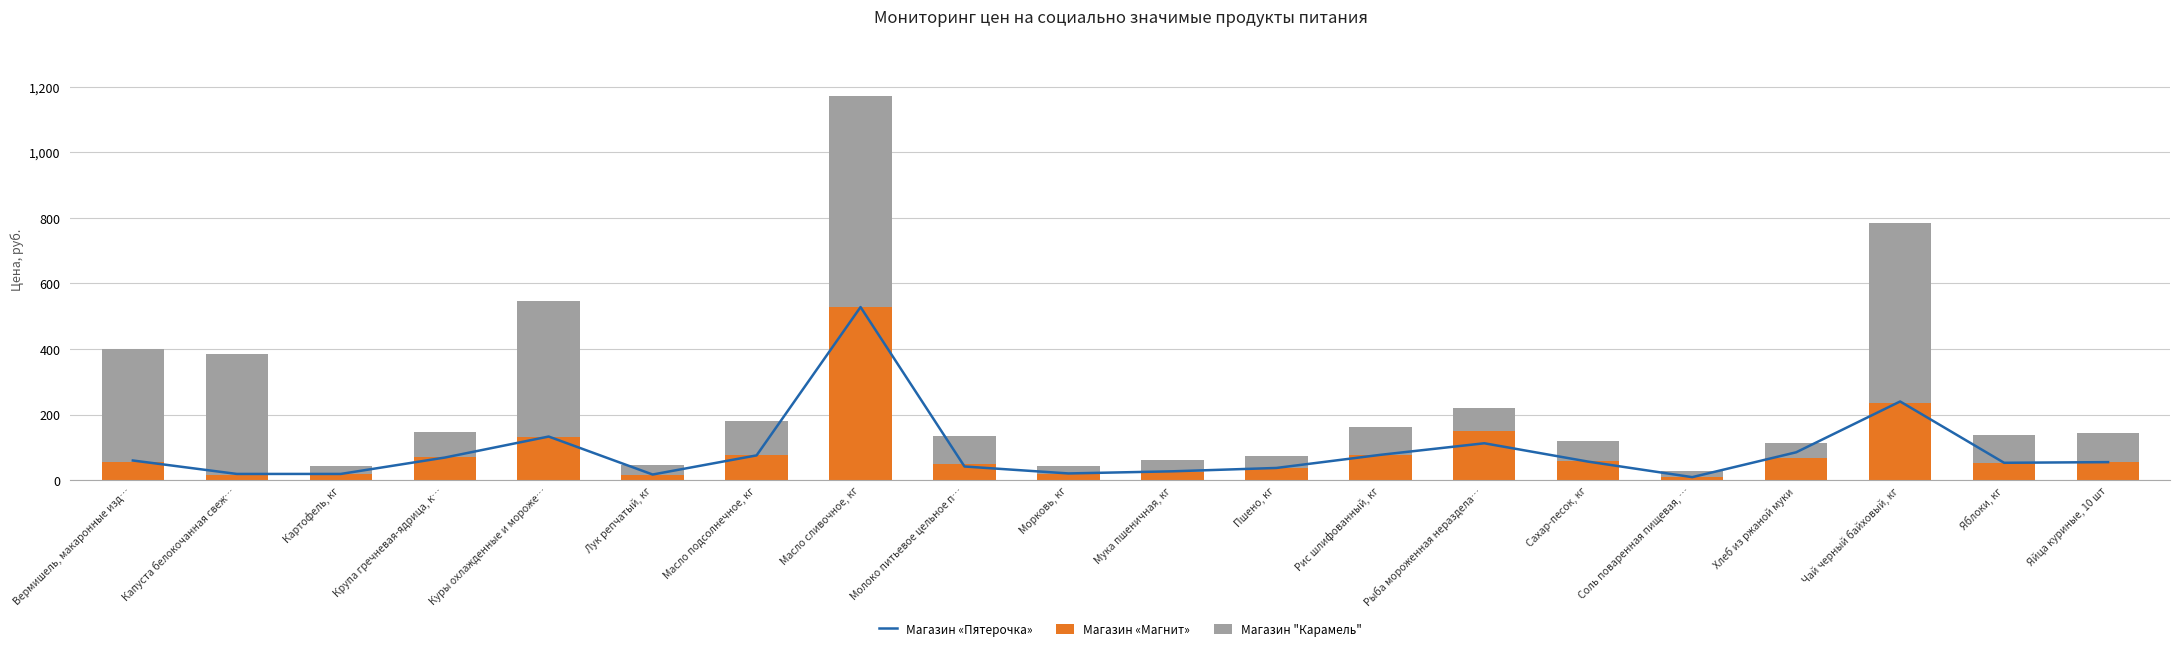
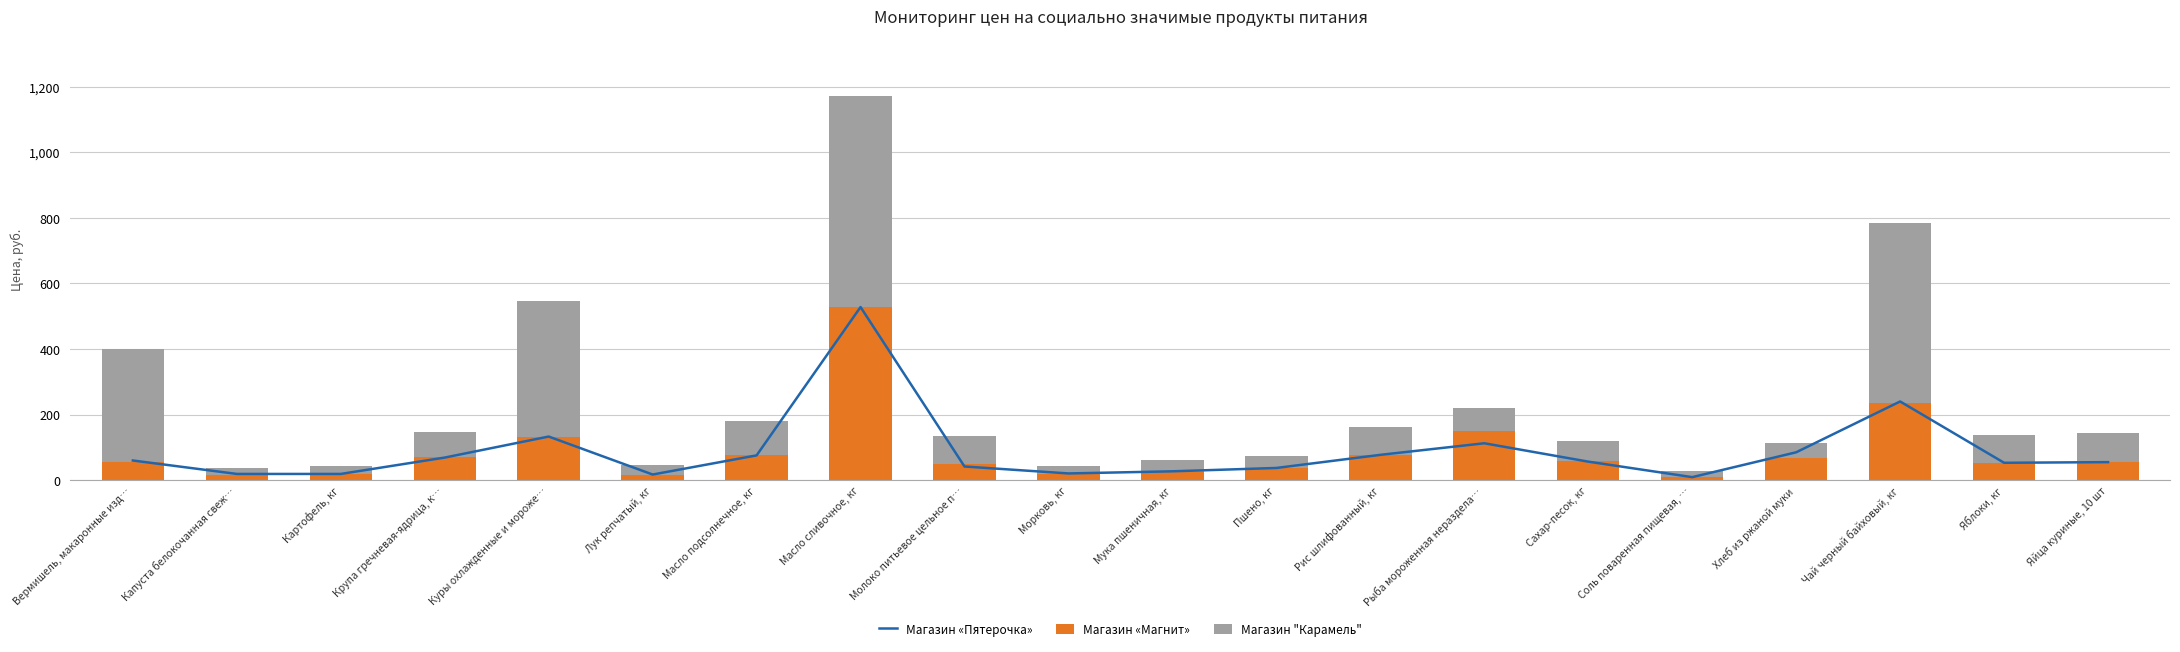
  {
    "Магазин «Пятерочка»": {
      "Вермишель, макаронные изд…": 60,
      "Капуста белокочанная свеж…": 20,
      "Картофель, кг": 20,
      "Крупа гречневая-ядрица, к…": 70,
      "Куры охлажденные и мороже…": 130,
      "Лук репчатый, кг": 20,
      "Масло подсолнечное, кг": 80,
      "Масло сливочное, кг": 530,
      "Молоко питьевое цельное п…": 40,
      "Морковь, кг": 20,
      "Мука пшеничная, кг": 30,
      "Пшено, кг": 40,
      "Рис шлифованный, кг": 80,
      "Рыба мороженная нераздела…": 110,
      "Сахар-песок, кг": 60,
      "Соль поваренная пищевая, …": 10,
      "Хлеб из ржаной муки": 80,
      "Чай черный байховый, кг": 240,
      "Яблоки, кг": 50,
      "Яйца куриные, 10 шт": 50
    },
    "Магазин «Магнит»": {
      "Вермишель, макаронные изд…": 50,
      "Капуста белокочанная свеж…": 20,
      "Картофель, кг": 20,
      "Крупа гречневая-ядрица, к…": 70,
      "Куры охлажденные и мороже…": 130,
      "Лук репчатый, кг": 20,
      "Масло подсолнечное, кг": 80,
      "Масло сливочное, кг": 530,
      "Молоко питьевое цельное п…": 50,
      "Морковь, кг": 20,
      "Мука пшеничная, кг": 30,
      "Пшено, кг": 40,
      "Рис шлифованный, кг": 80,
      "Рыба мороженная нераздела…": 150,
      "Сахар-песок, кг": 60,
      "Соль поваренная пищевая, …": 10,
      "Хлеб из ржаной муки": 70,
      "Чай черный байховый, кг": 240,
      "Яблоки, кг": 50,
      "Яйца куриные, 10 шт": 50
    },
    "Магазин \"Карамель\"": {
      "Вермишель, макаронные изд…": 340,
-     "Капуста белокочанная свеж…": 370,
+     "Капуста белокочанная свеж…": 20,
      "Картофель, кг": 20,
      "Крупа гречневая-ядрица, к…": 80,
      "Куры охлажденные и мороже…": 410,
      "Лук репчатый, кг": 30,
      "Масло подсолнечное, кг": 100,
      "Масло сливочное, кг": 640,
      "Молоко питьевое цельное п…": 90,
      "Морковь, кг": 20,
      "Мука пшеничная, кг": 30,
      "Пшено, кг": 40,
      "Рис шлифованный, кг": 90,
      "Рыба мороженная нераздела…": 70,
      "Сахар-песок, кг": 60,
      "Соль поваренная пищевая, …": 20,
      "Хлеб из ржаной муки": 50,
      "Чай черный байховый, кг": 550,
      "Яблоки, кг": 80,
      "Яйца куриные, 10 шт": 90
    }
  }
